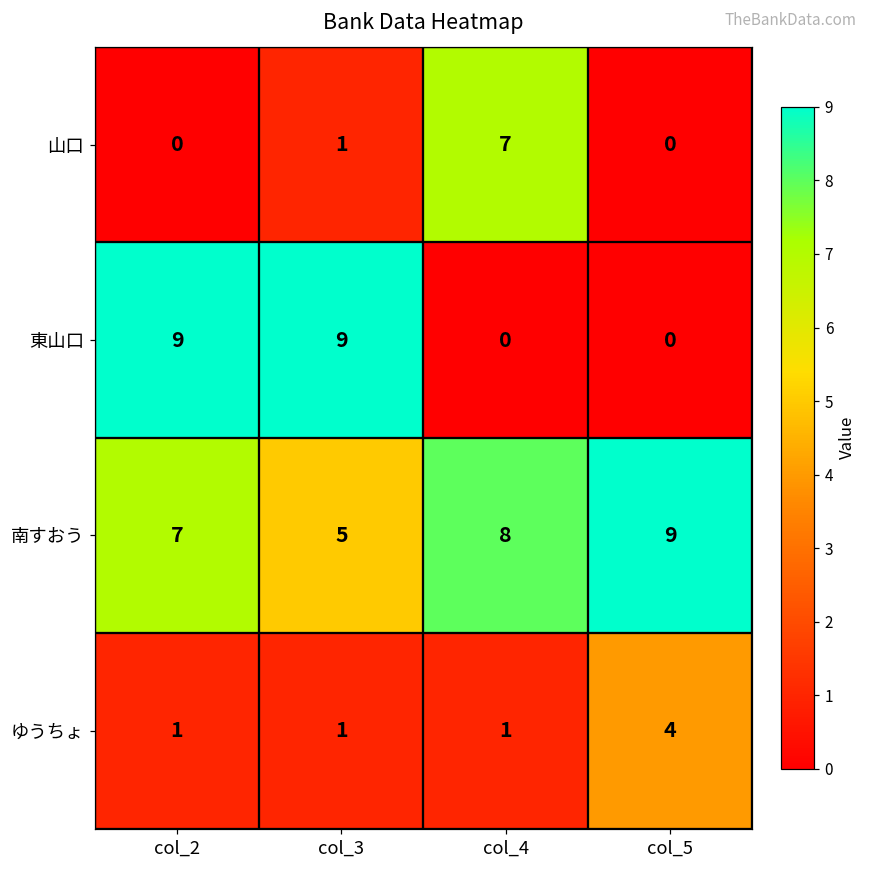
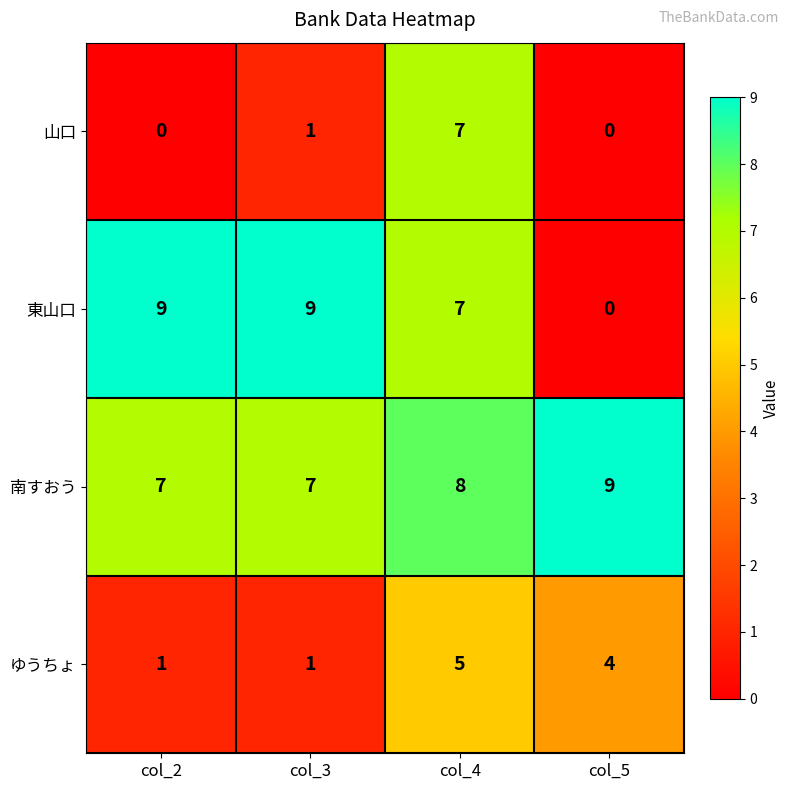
  {
    "山口": {
      "col_2": 0,
      "col_3": 1,
      "col_4": 7,
      "col_5": 0
    },
    "東山口": {
      "col_2": 9,
      "col_3": 9,
-     "col_4": 0,
+     "col_4": 7,
      "col_5": 0
    },
    "南すおう": {
      "col_2": 7,
-     "col_3": 5,
+     "col_3": 7,
      "col_4": 8,
      "col_5": 9
    },
    "ゆうちょ": {
      "col_2": 1,
      "col_3": 1,
-     "col_4": 1,
+     "col_4": 5,
      "col_5": 4
    }
  }
